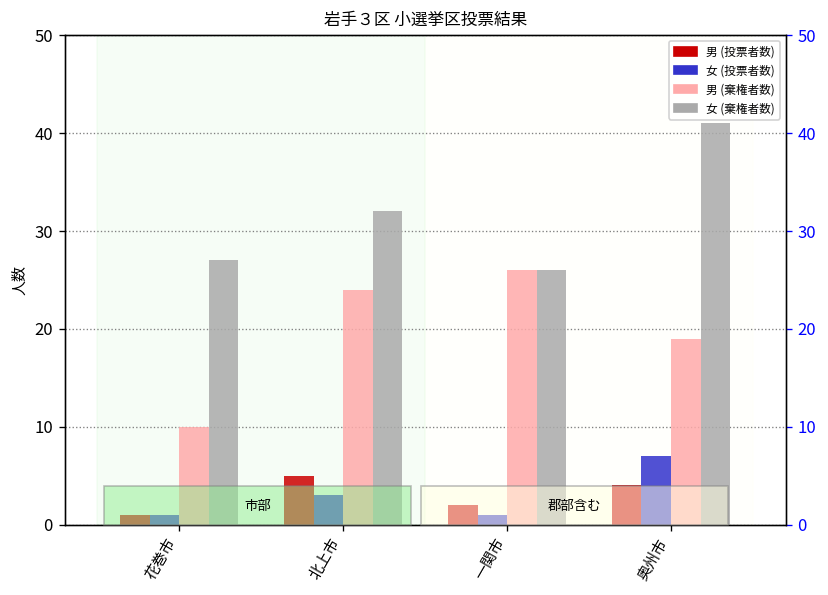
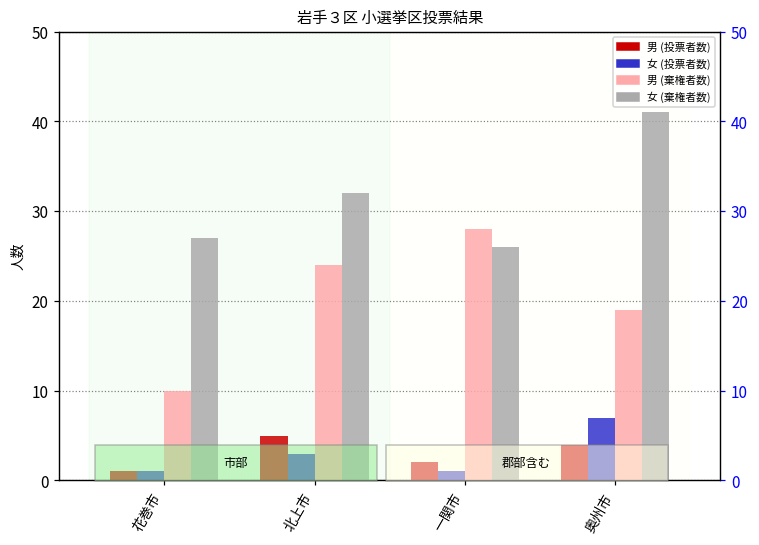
  {
    "男 (投票者数)": {
      "花巻市": 1,
      "北上市": 5,
      "一関市": 2,
      "奥州市": 4
    },
    "女 (投票者数)": {
      "花巻市": 1,
      "北上市": 3,
      "一関市": 1,
      "奥州市": 7
    },
    "男 (棄権者数)": {
      "花巻市": 10,
      "北上市": 24,
-     "一関市": 26,
+     "一関市": 28,
      "奥州市": 19
    },
    "女 (棄権者数)": {
      "花巻市": 27,
      "北上市": 32,
      "一関市": 26,
      "奥州市": 41
    }
  }
